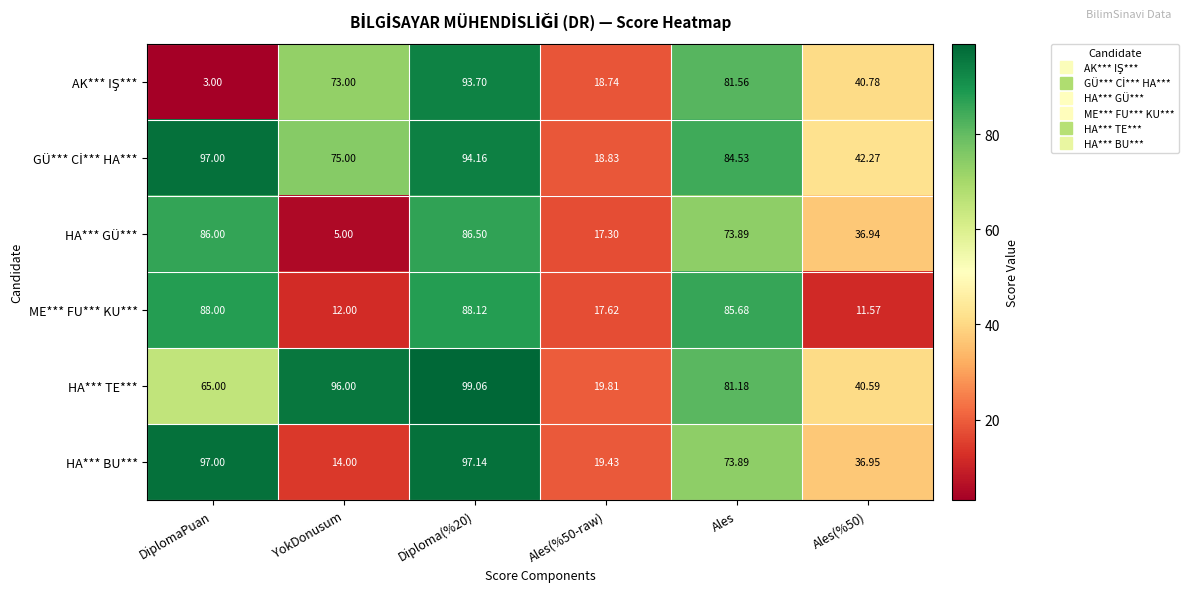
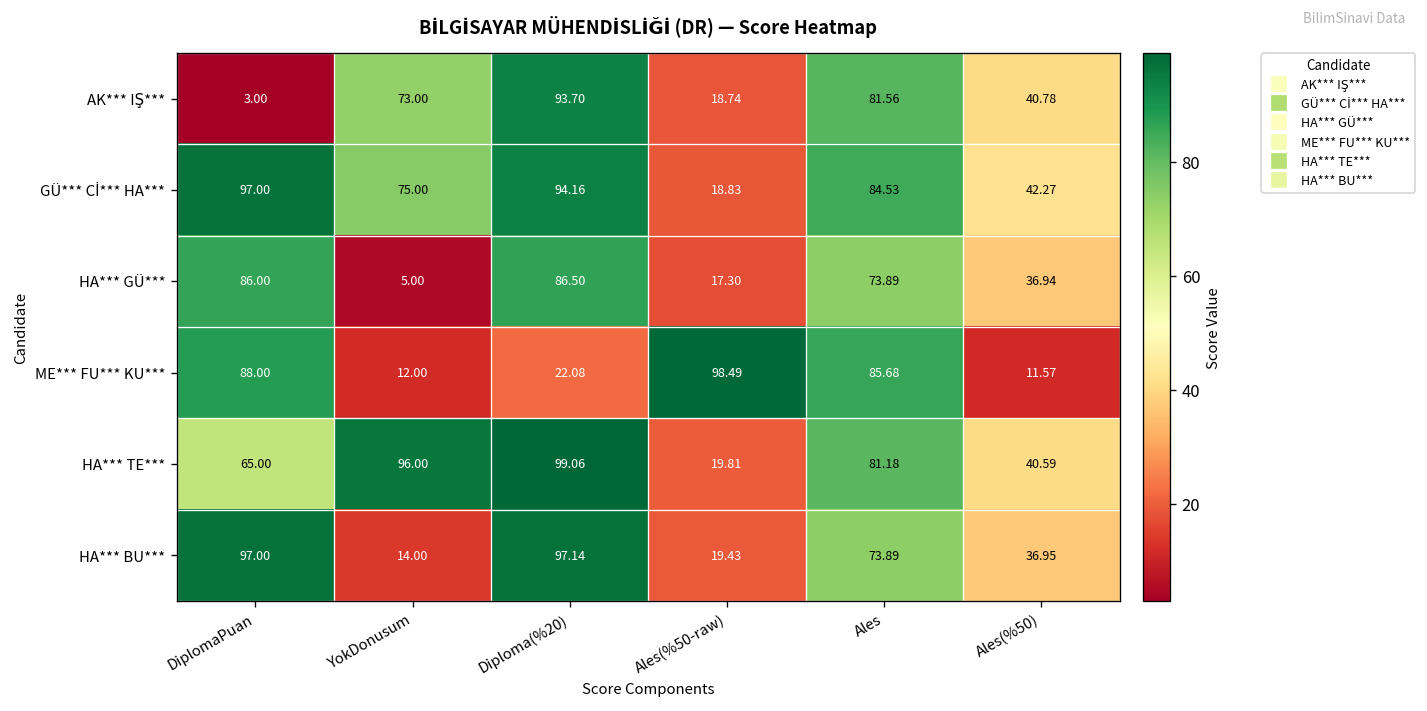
  {
    "AK*** IŞ***": {
      "DiplomaPuan": 3.00,
      "YokDonusum": 73.00,
      "Diploma(%20)": 93.70,
      "Ales(%50-raw)": 18.74,
      "Ales": 81.56,
      "Ales(%50)": 40.78
    },
    "GÜ*** Cİ*** HA***": {
      "DiplomaPuan": 97.00,
      "YokDonusum": 75.00,
      "Diploma(%20)": 94.16,
      "Ales(%50-raw)": 18.83,
      "Ales": 84.53,
      "Ales(%50)": 42.27
    },
    "HA*** GÜ***": {
      "DiplomaPuan": 86.00,
      "YokDonusum": 5.00,
      "Diploma(%20)": 86.50,
      "Ales(%50-raw)": 17.30,
      "Ales": 73.89,
      "Ales(%50)": 36.94
    },
    "ME*** FU*** KU***": {
      "DiplomaPuan": 88.00,
      "YokDonusum": 12.00,
-     "Diploma(%20)": 88.12,
-     "Ales(%50-raw)": 17.62,
+     "Diploma(%20)": 22.08,
+     "Ales(%50-raw)": 98.49,
      "Ales": 85.68,
      "Ales(%50)": 11.57
    },
    "HA*** TE***": {
      "DiplomaPuan": 65.00,
      "YokDonusum": 96.00,
      "Diploma(%20)": 99.06,
      "Ales(%50-raw)": 19.81,
      "Ales": 81.18,
      "Ales(%50)": 40.59
    },
    "HA*** BU***": {
      "DiplomaPuan": 97.00,
      "YokDonusum": 14.00,
      "Diploma(%20)": 97.14,
      "Ales(%50-raw)": 19.43,
      "Ales": 73.89,
      "Ales(%50)": 36.95
    }
  }
